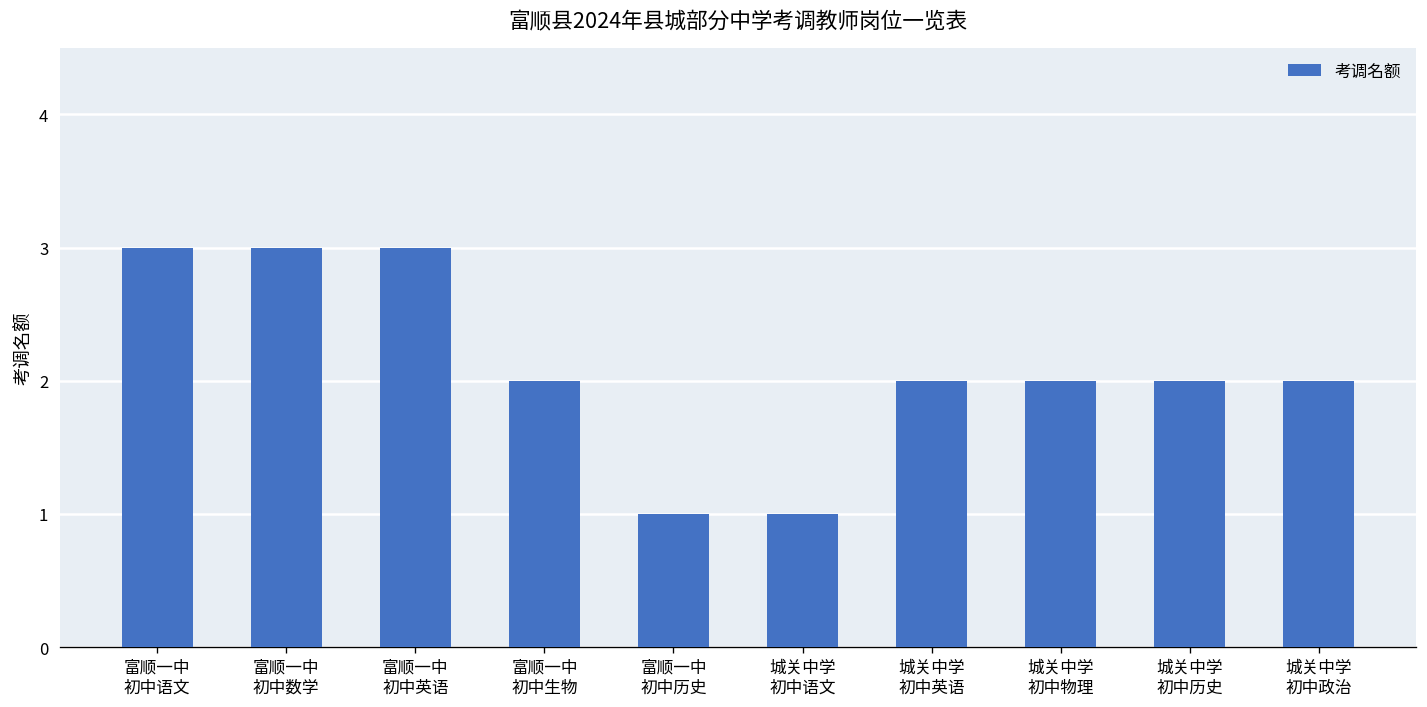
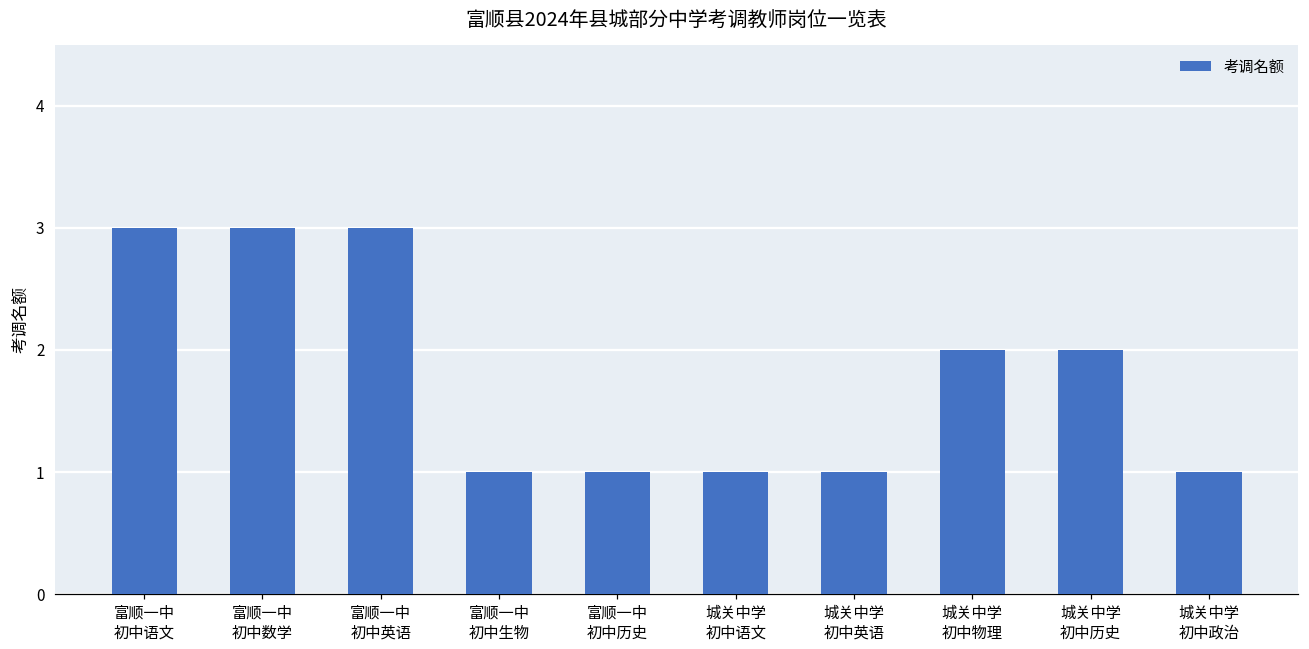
  {
    "富顺一中 初中语文": 3,
    "富顺一中 初中数学": 3,
    "富顺一中 初中英语": 3,
-   "富顺一中 初中生物": 2,
+   "富顺一中 初中生物": 1,
    "富顺一中 初中历史": 1,
    "城关中学 初中语文": 1,
-   "城关中学 初中英语": 2,
+   "城关中学 初中英语": 1,
    "城关中学 初中物理": 2,
    "城关中学 初中历史": 2,
-   "城关中学 初中政治": 2
+   "城关中学 初中政治": 1
  }
